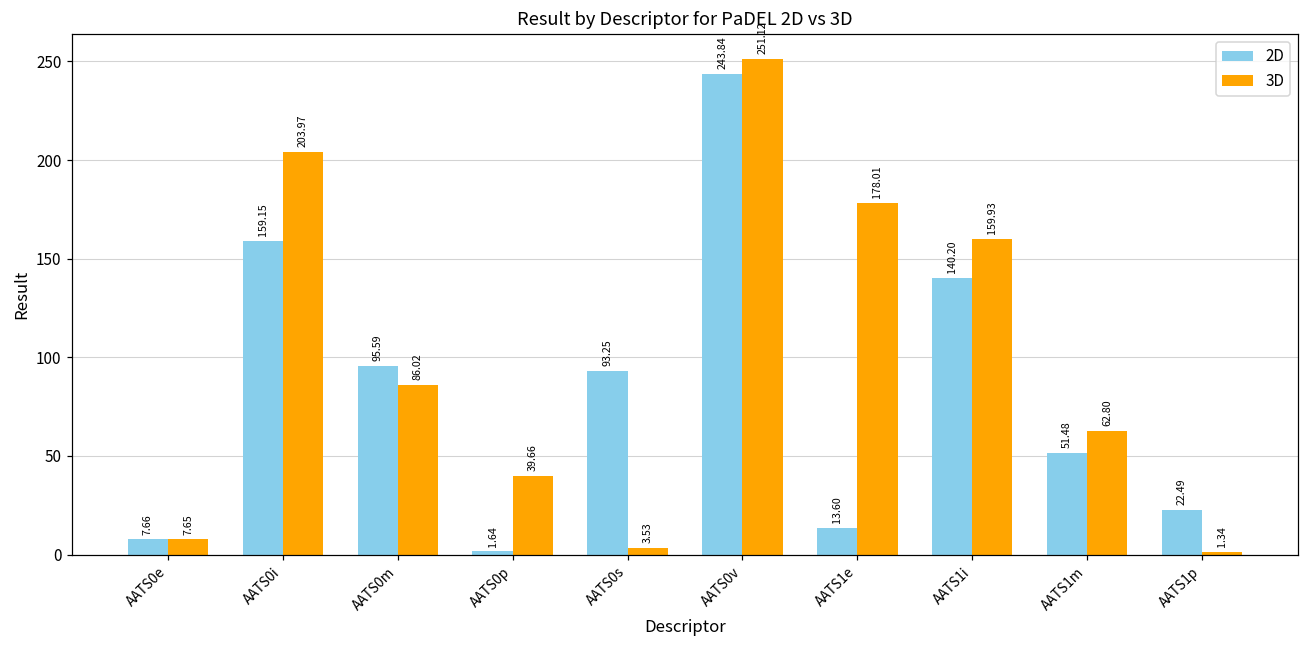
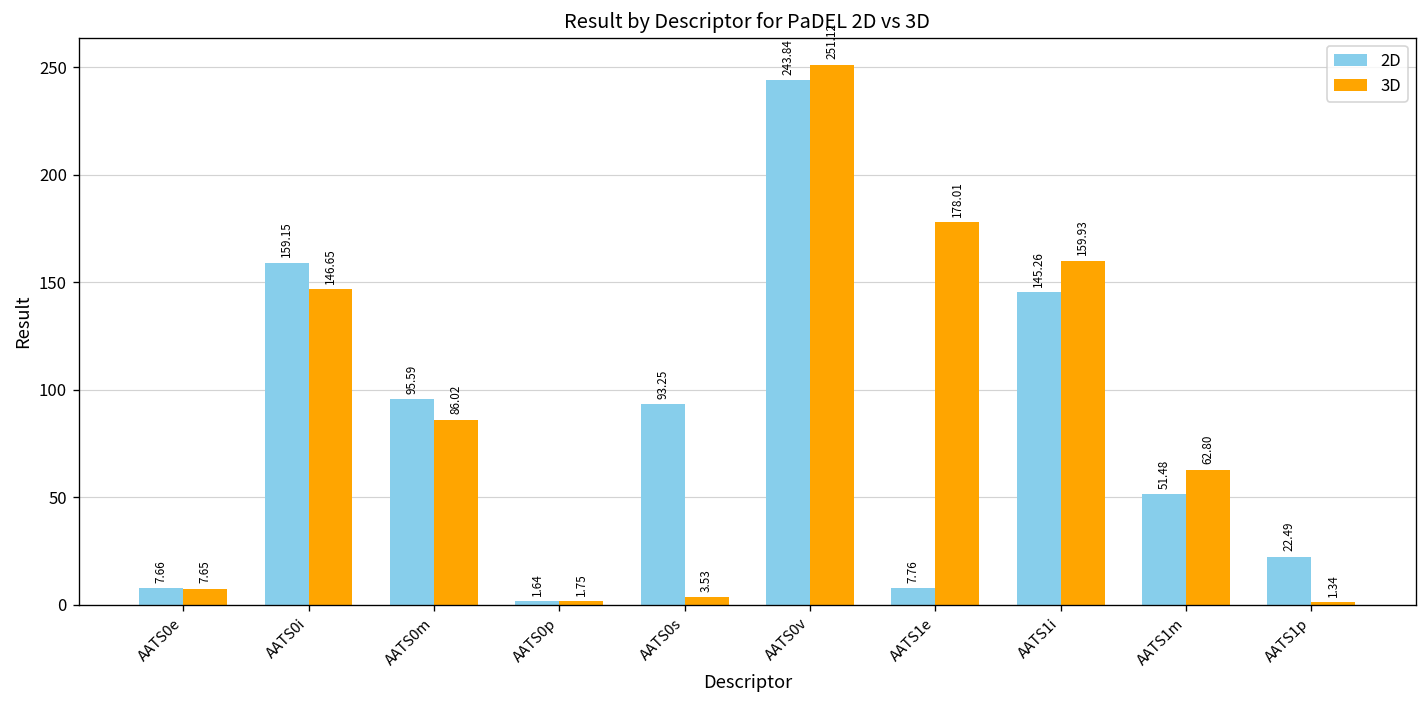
  {
    "2D": {
      "AATS0e": 7.66,
      "AATS0i": 159.15,
      "AATS0m": 95.59,
      "AATS0p": 1.64,
      "AATS0s": 93.25,
      "AATS0v": 243.84,
-     "AATS1e": 13.60,
-     "AATS1i": 140.20,
+     "AATS1e": 7.76,
+     "AATS1i": 145.26,
      "AATS1m": 51.48,
      "AATS1p": 22.49
    },
    "3D": {
      "AATS0e": 7.65,
-     "AATS0i": 203.97,
+     "AATS0i": 146.65,
      "AATS0m": 86.02,
-     "AATS0p": 39.66,
+     "AATS0p": 1.75,
      "AATS0s": 3.53,
      "AATS0v": 251.12,
      "AATS1e": 178.01,
      "AATS1i": 159.93,
      "AATS1m": 62.80,
      "AATS1p": 1.34
    }
  }
